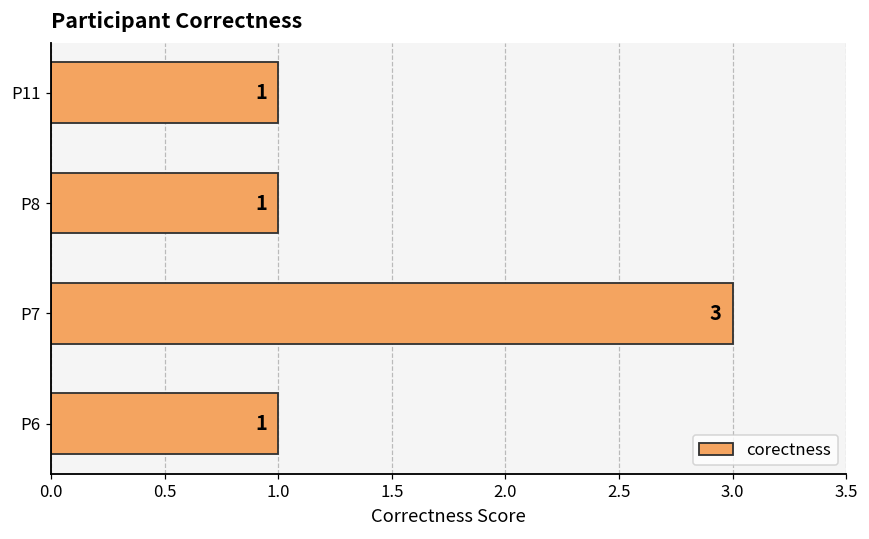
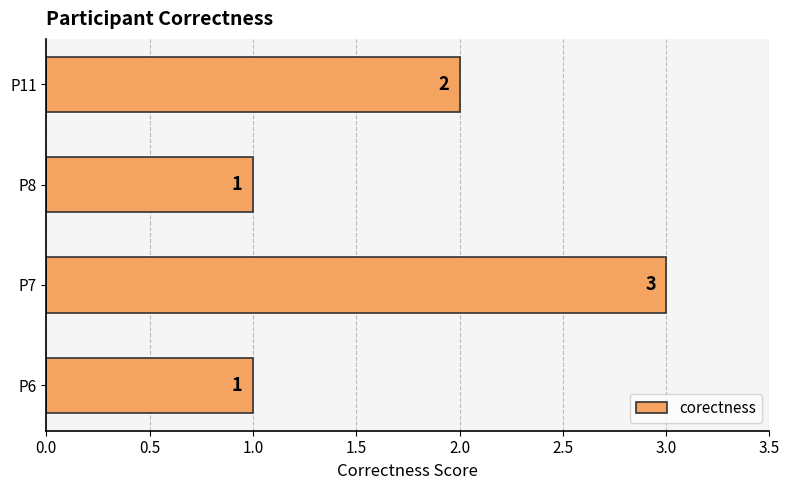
  {
-   "P11": 1,
+   "P11": 2,
    "P8": 1,
    "P7": 3,
    "P6": 1
  }
